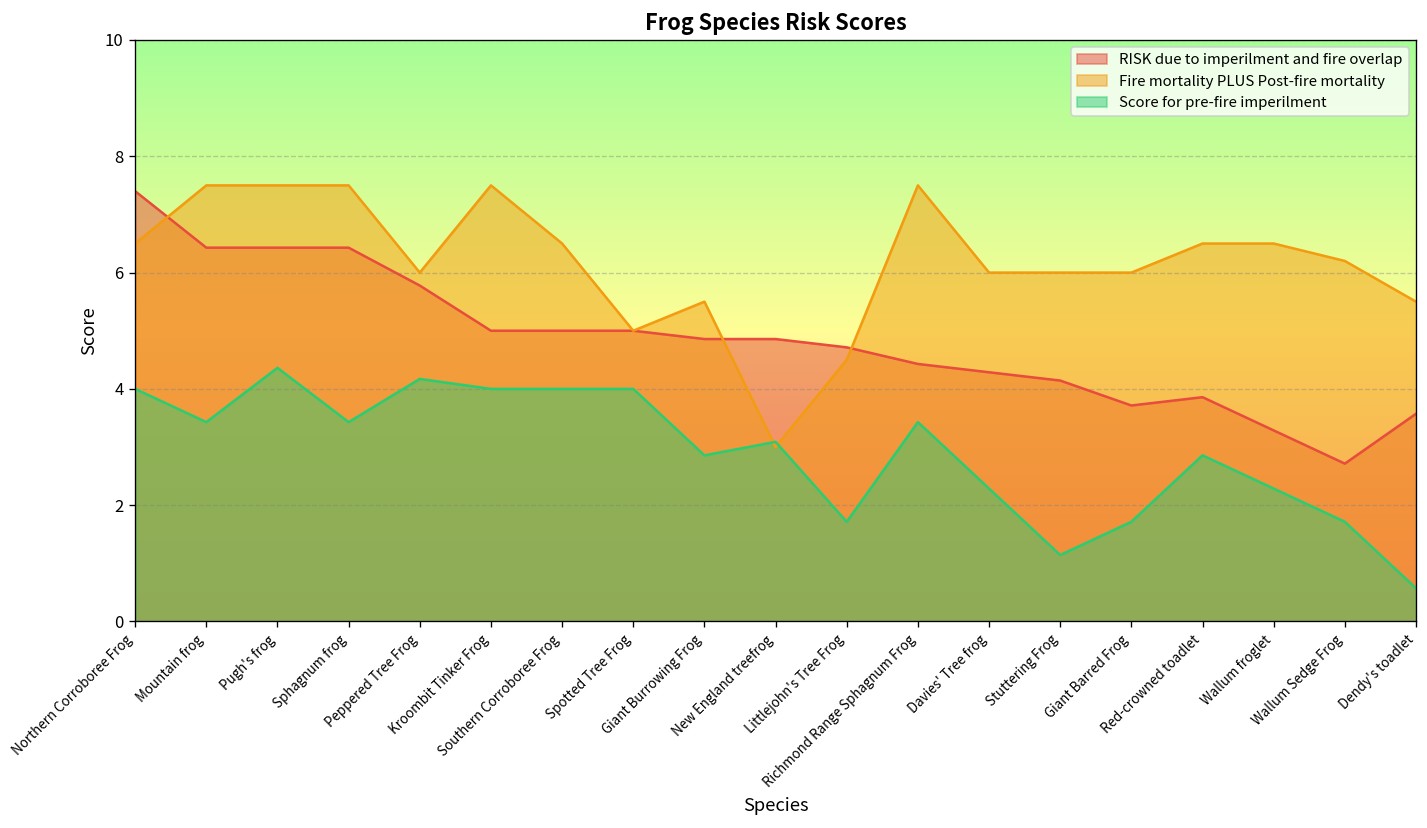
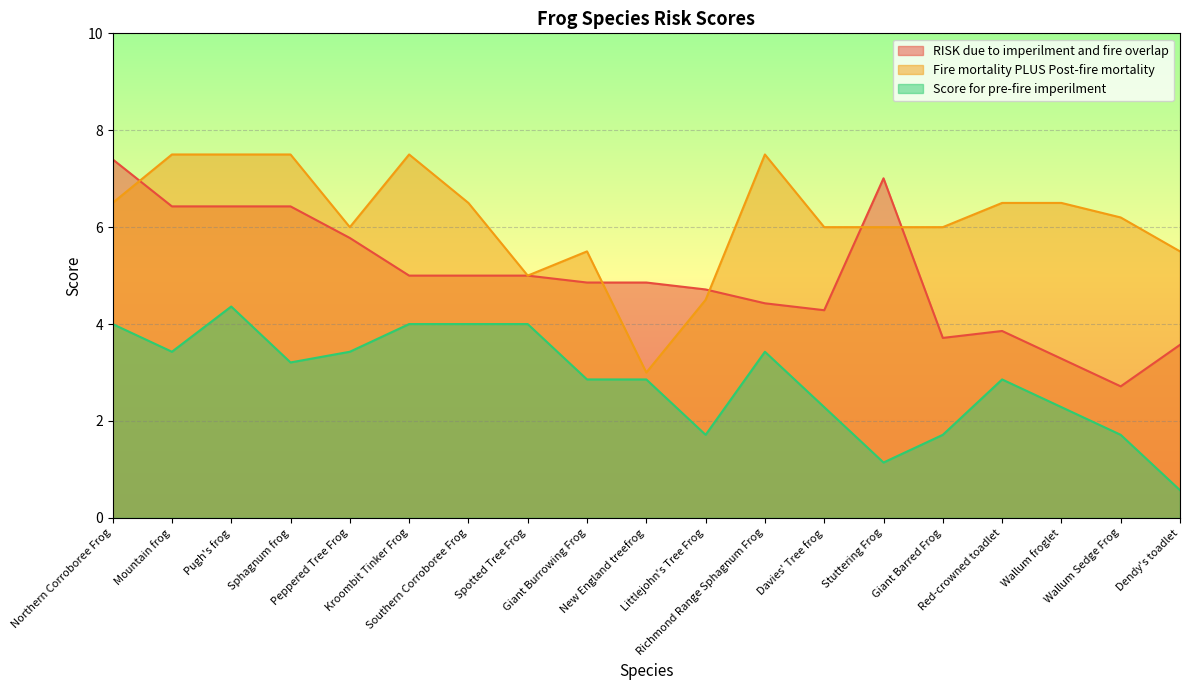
  {
    "RISK due to imperilment and fire overlap": {
      "Northern Corroboree Frog": 7.4,
      "Mountain frog": 6.4,
      "Pugh's frog": 6.4,
      "Sphagnum frog": 6.4,
      "Peppered Tree Frog": 5.8,
      "Kroombit Tinker Frog": 5.0,
      "Southern Corroboree Frog": 5.0,
      "Giant Burrowing Frog": 4.9,
      "New England treefrog": 4.9,
      "Littlejohn's Tree Frog": 4.7,
      "Richmond Range Sphagnum Frog": 4.4,
      "Davies' Tree frog": 4.3,
-     "Stuttering Frog": 4.1,
+     "Stuttering Frog": 7.0,
      "Giant Barred Frog": 3.7,
      "Red-crowned toadlet": 3.9,
      "Wallum froglet": 3.3,
      "Wallum Sedge Frog": 2.7,
      "Dendy's toadlet": 3.6
    },
    "Fire mortality PLUS Post-fire mortality": {
      "Northern Corroboree Frog": 6.5,
      "Mountain frog": 7.5,
      "Pugh's frog": 7.5,
      "Sphagnum frog": 7.5,
      "Peppered Tree Frog": 6.0,
      "Kroombit Tinker Frog": 7.5,
      "Southern Corroboree Frog": 6.5,
      "Giant Burrowing Frog": 5.5,
      "New England treefrog": 3.0,
      "Littlejohn's Tree Frog": 4.5,
      "Richmond Range Sphagnum Frog": 7.5,
      "Davies' Tree frog": 6.0,
      "Stuttering Frog": 6.0,
      "Giant Barred Frog": 6.0,
      "Red-crowned toadlet": 6.5,
      "Wallum froglet": 6.5,
      "Wallum Sedge Frog": 6.2,
      "Dendy's toadlet": 5.5
    },
    "Score for pre-fire imperilment": {
      "Northern Corroboree Frog": 4.0,
      "Mountain frog": 3.4,
      "Pugh's frog": 4.4,
-     "Sphagnum frog": 3.4,
-     "Peppered Tree Frog": 4.2,
+     "Sphagnum frog": 3.2,
+     "Peppered Tree Frog": 3.4,
      "Kroombit Tinker Frog": 4.0,
      "Southern Corroboree Frog": 4.0,
      "Spotted Tree Frog": 4.0,
      "Giant Burrowing Frog": 2.9,
-     "New England treefrog": 3.1,
+     "New England treefrog": 2.9,
      "Littlejohn's Tree Frog": 1.7,
      "Richmond Range Sphagnum Frog": 3.4,
      "Davies' Tree frog": 2.3,
      "Stuttering Frog": 1.1,
      "Giant Barred Frog": 1.7,
      "Red-crowned toadlet": 2.9,
      "Wallum froglet": 2.3,
      "Wallum Sedge Frog": 1.7,
      "Dendy's toadlet": 0.6
    }
  }
